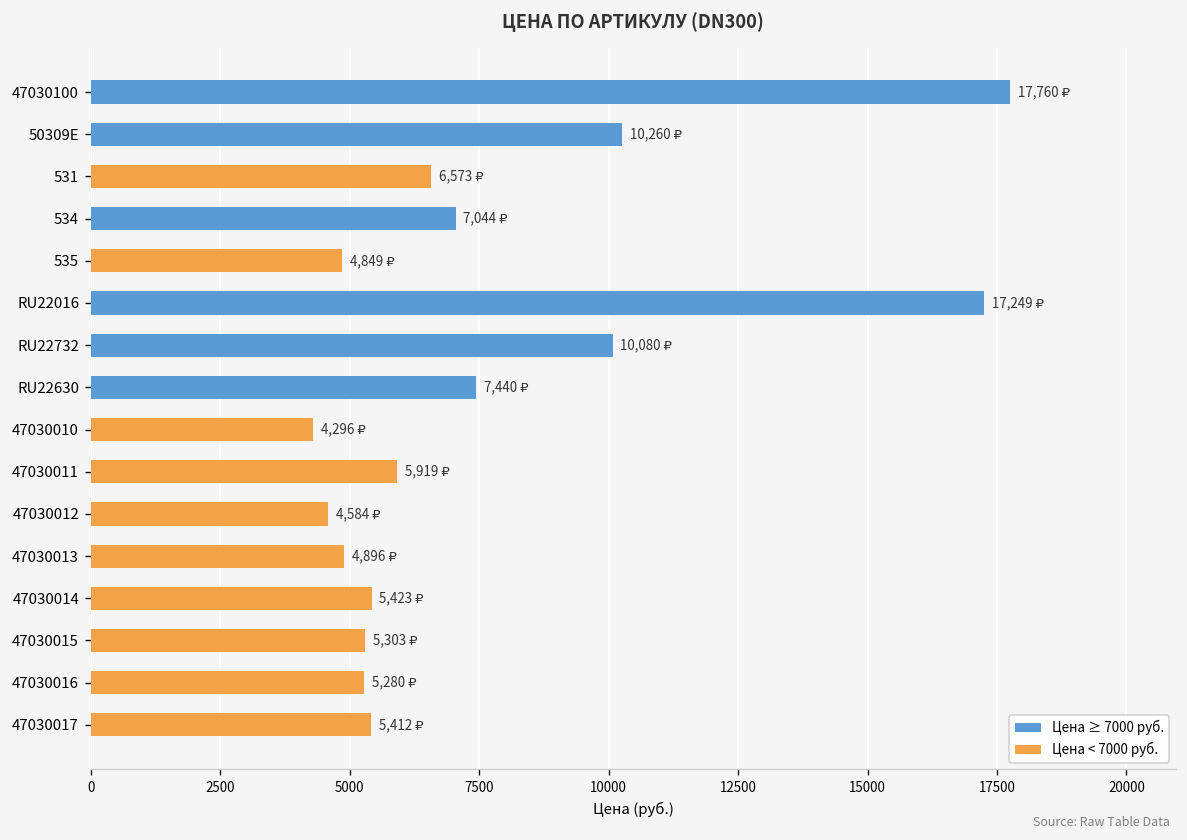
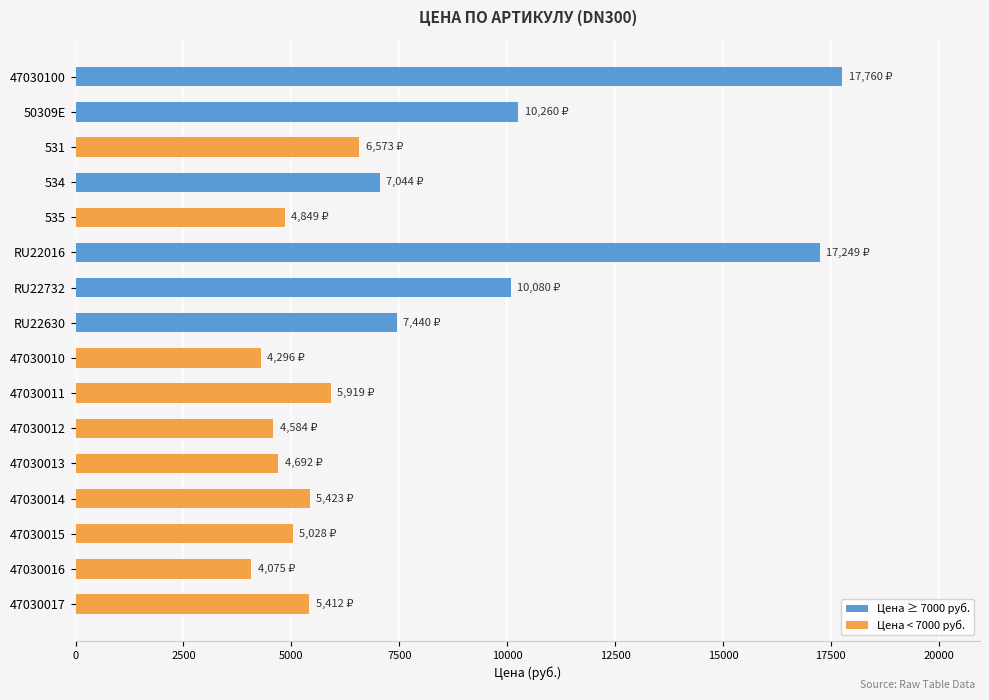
  {
    "Цена ≥ 7000 руб.": {
      "47030100": "17,760",
      "50309E": "10,260",
      "534": "7,044",
      "RU22016": "17,249",
      "RU22732": "10,080",
      "RU22630": "7,440"
    },
    "Цена < 7000 руб.": {
      "531": "6,573",
      "535": "4,849",
      "47030010": "4,296",
      "47030011": "5,919",
      "47030012": "4,584",
-     "47030013": "4,896",
+     "47030013": "4,692",
      "47030014": "5,423",
-     "47030015": "5,303",
-     "47030016": "5,280",
+     "47030015": "5,028",
+     "47030016": "4,075",
      "47030017": "5,412"
    }
  }
